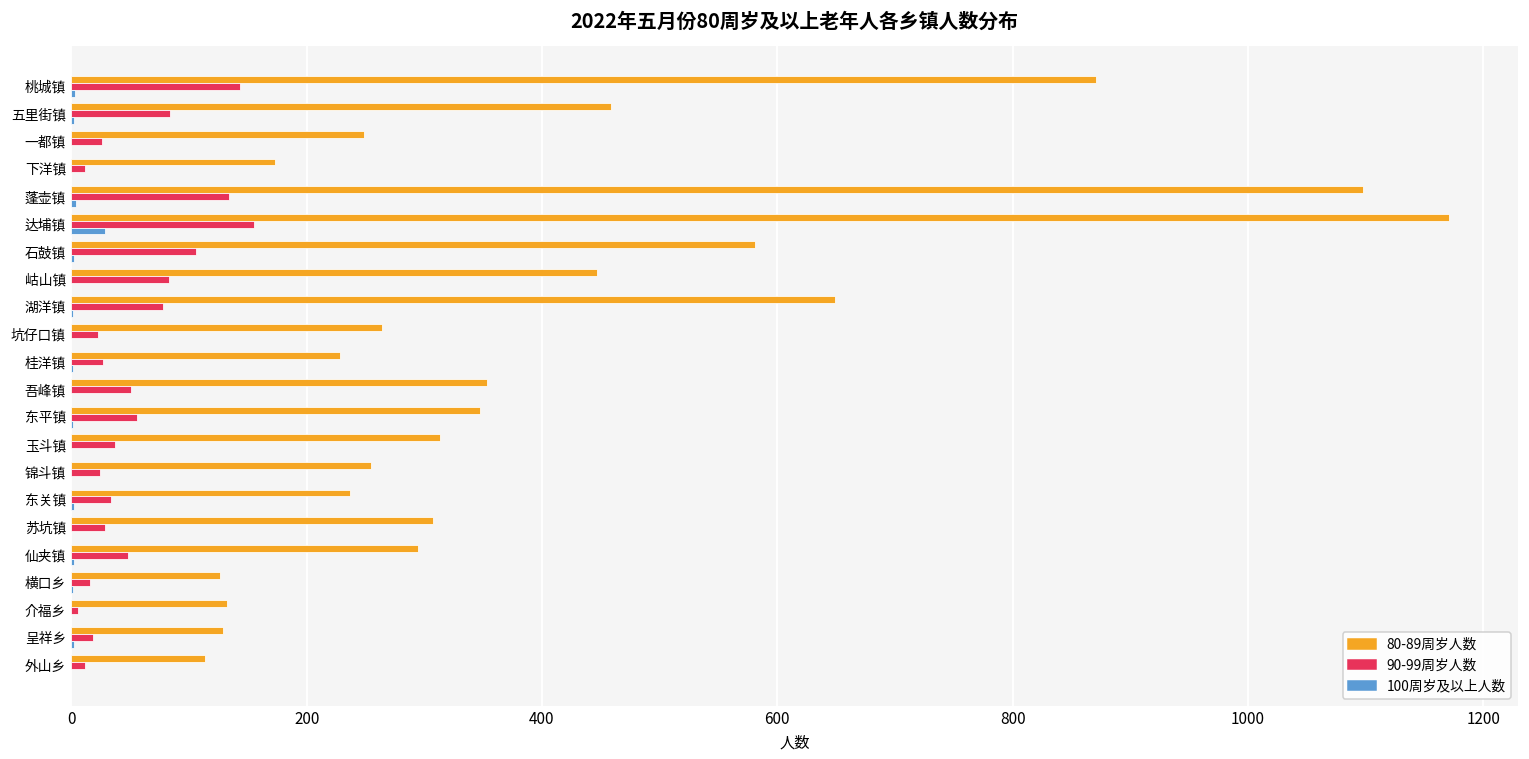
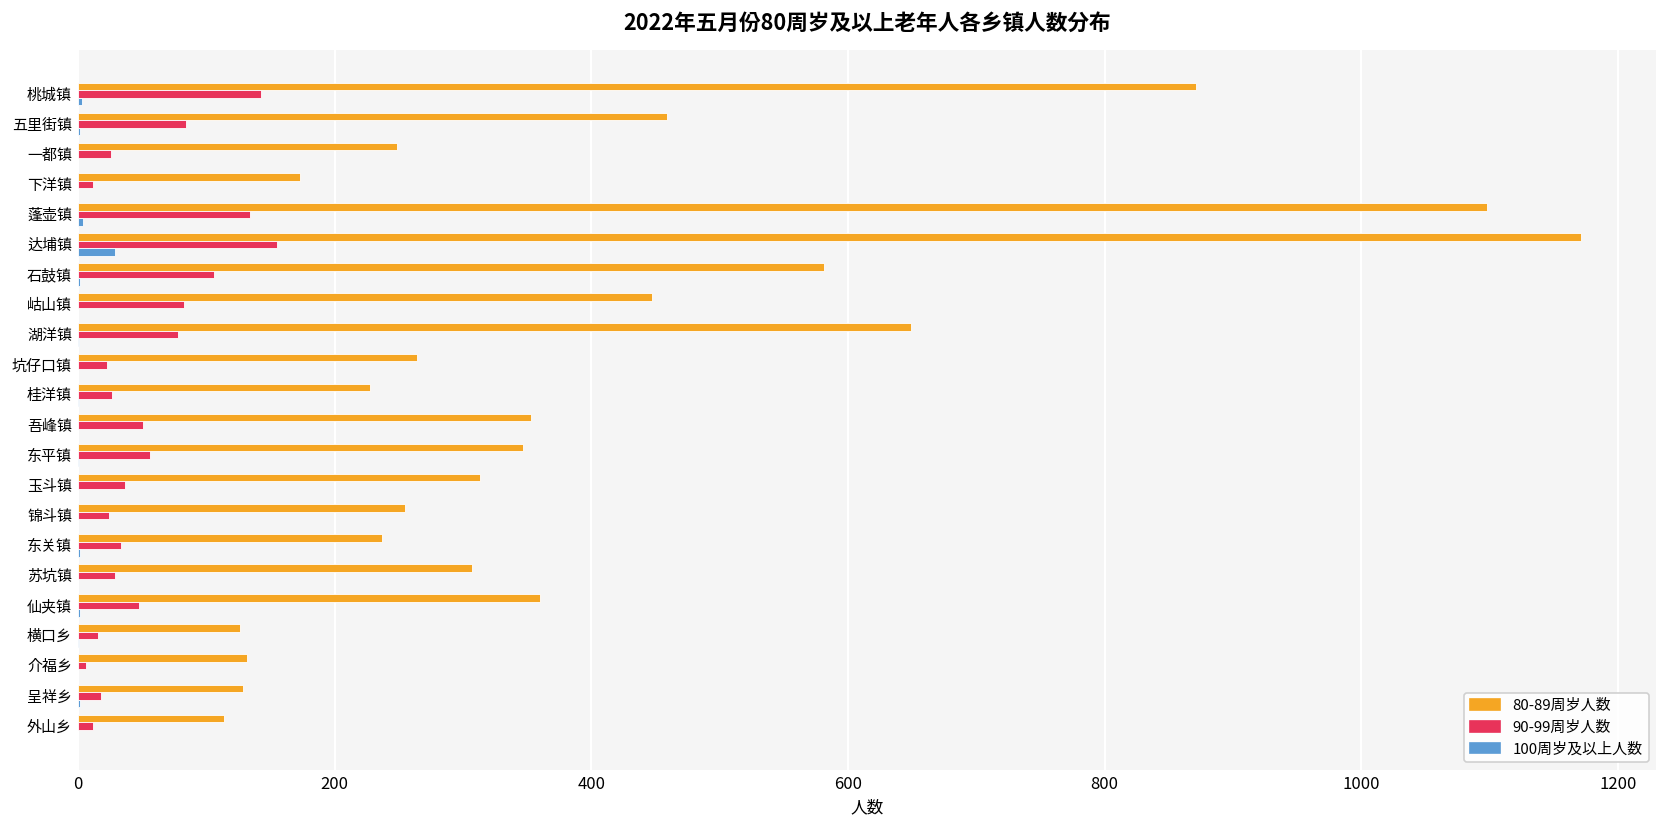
  {
    "80-89周岁人数": {
      "桃城镇": 871,
      "五里街镇": 459,
      "一都镇": 249,
      "下洋镇": 173,
      "蓬壶镇": 1098,
      "达埔镇": 1171,
      "石鼓镇": 581,
      "岵山镇": 447,
      "湖洋镇": 649,
      "坑仔口镇": 264,
      "桂洋镇": 228,
      "吾峰镇": 353,
      "东平镇": 347,
      "玉斗镇": 313,
      "锦斗镇": 255,
      "东关镇": 237,
      "苏坑镇": 307,
-     "仙夹镇": 295,
+     "仙夹镇": 360,
      "横口乡": 126,
      "介福乡": 132,
      "呈祥乡": 129,
      "外山乡": 114
    },
    "90-99周岁人数": {
      "桃城镇": 143,
      "五里街镇": 84,
      "一都镇": 26,
      "下洋镇": 12,
      "蓬壶镇": 134,
      "达埔镇": 155,
      "石鼓镇": 106,
      "岵山镇": 83,
      "湖洋镇": 78,
      "坑仔口镇": 23,
      "桂洋镇": 27,
      "吾峰镇": 51,
      "东平镇": 56,
      "玉斗镇": 37,
      "锦斗镇": 24,
      "东关镇": 34,
      "苏坑镇": 29,
      "仙夹镇": 48,
      "横口乡": 16,
      "介福乡": 6,
      "呈祥乡": 18,
      "外山乡": 12
    },
    "100周岁及以上人数": {
      "桃城镇": 3,
      "一都镇": 0,
      "下洋镇": 0,
      "蓬壶镇": 4,
      "达埔镇": 29,
      "岵山镇": 0,
      "坑仔口镇": 0,
      "吾峰镇": 0,
      "玉斗镇": 0,
      "锦斗镇": 0,
      "苏坑镇": 0,
      "介福乡": 0,
      "外山乡": 0
    }
  }
